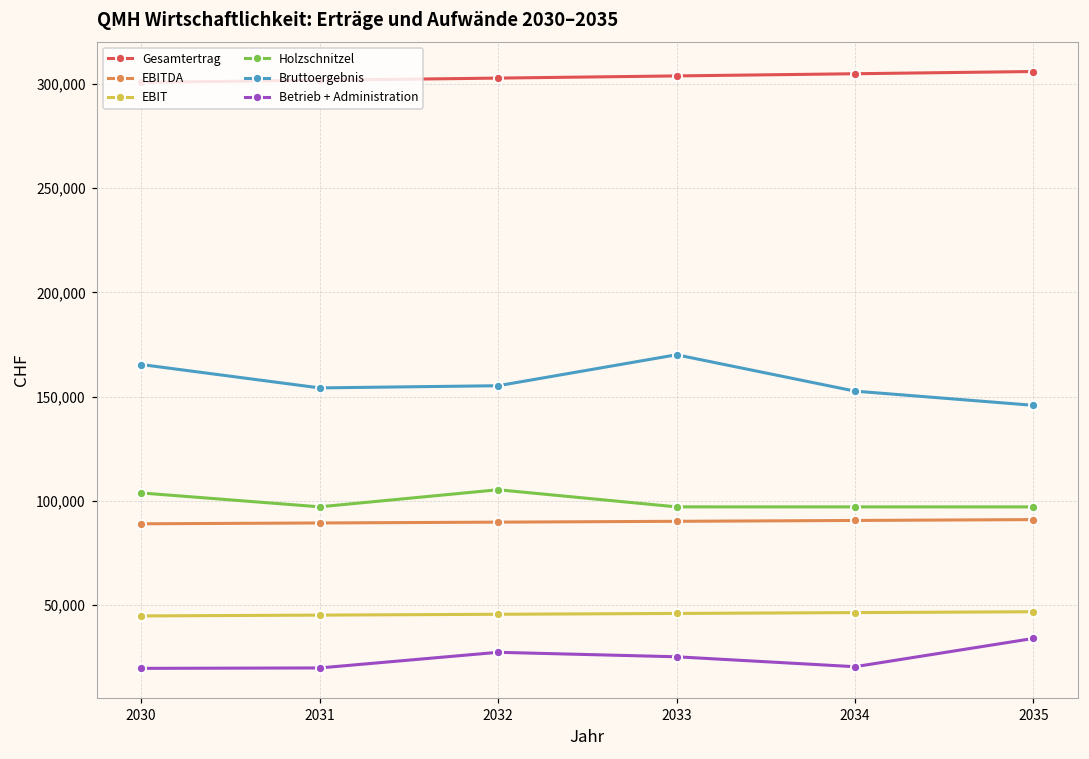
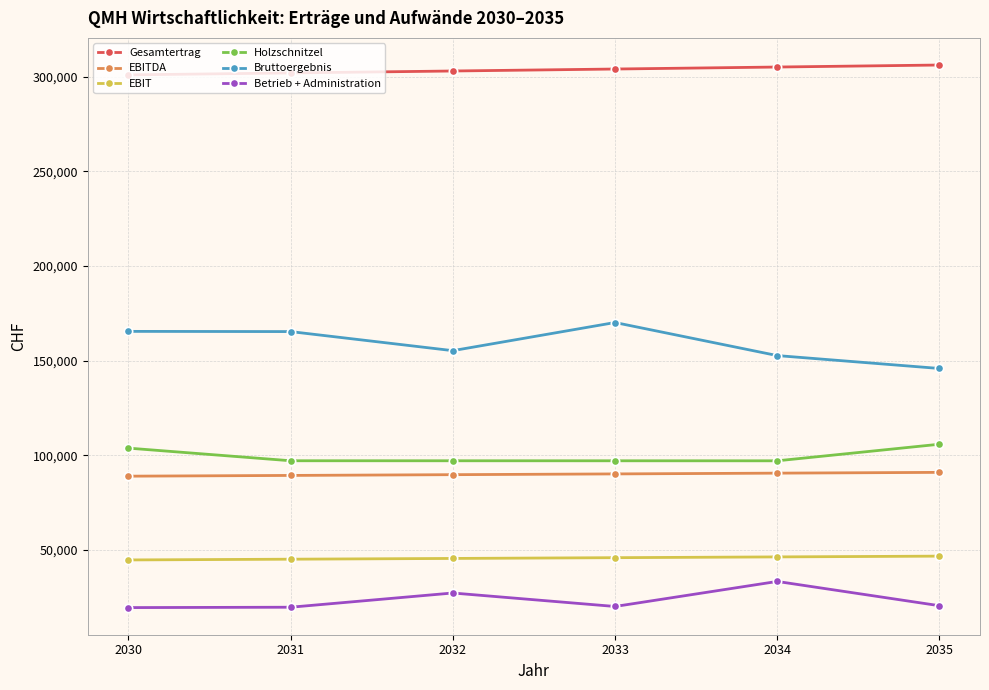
  {
    "Holzschnitzel": {
      "2030": "104,000",
      "2031": "97,000",
-     "2032": "105,000",
+     "2032": "97,000",
      "2033": "97,000",
      "2034": "97,000",
-     "2035": "97,000"
+     "2035": "106,000"
    },
    "Bruttoergebnis": {
      "2030": "165,000",
-     "2031": "154,000",
+     "2031": "165,000",
      "2032": "155,000",
      "2033": "170,000",
      "2034": "153,000",
      "2035": "146,000"
    },
    "Betrieb + Administration": {
      "2030": "19,000",
      "2031": "20,000",
      "2032": "27,000",
-     "2033": "25,000",
-     "2034": "20,000",
-     "2035": "34,000"
+     "2033": "20,000",
+     "2034": "33,000",
+     "2035": "20,000"
    }
  }
